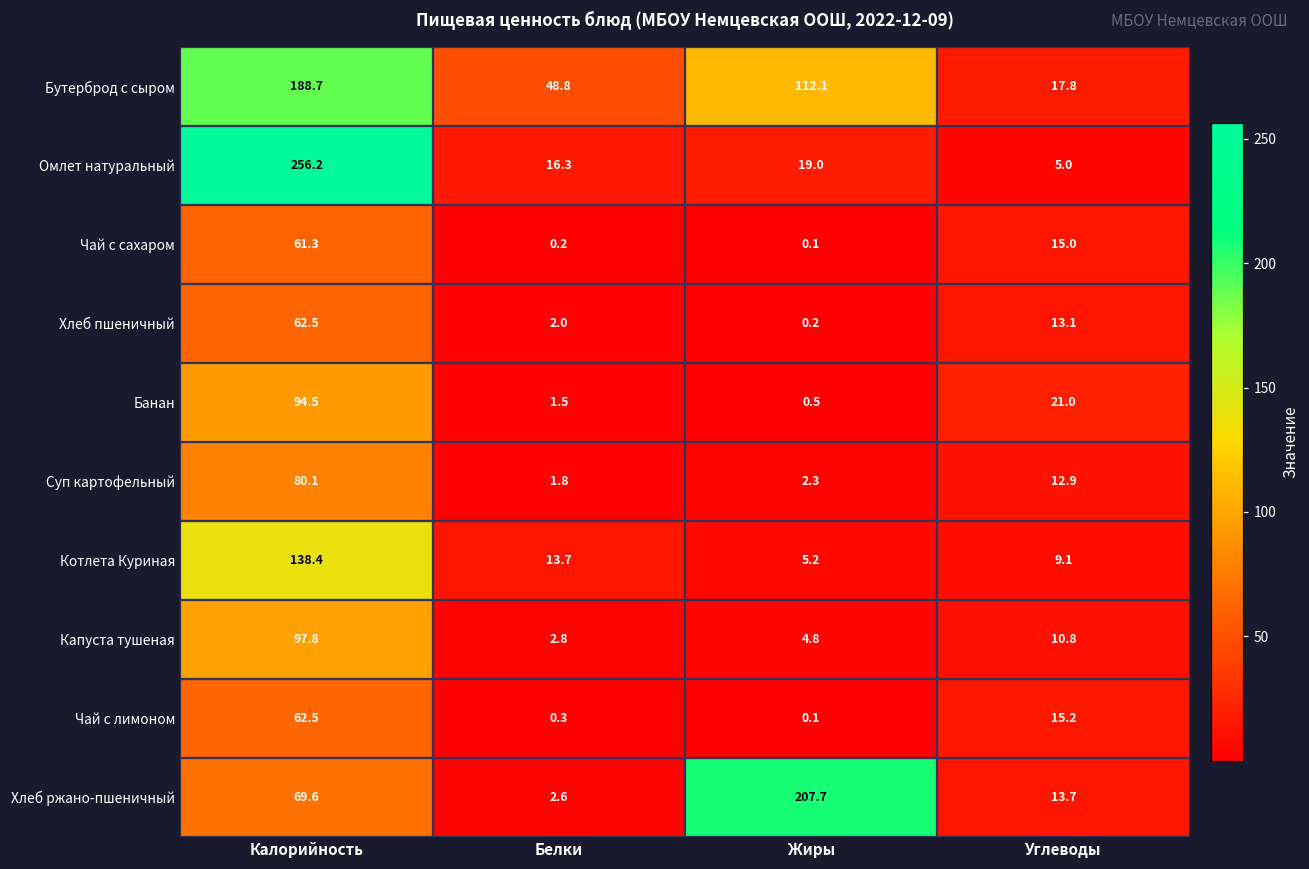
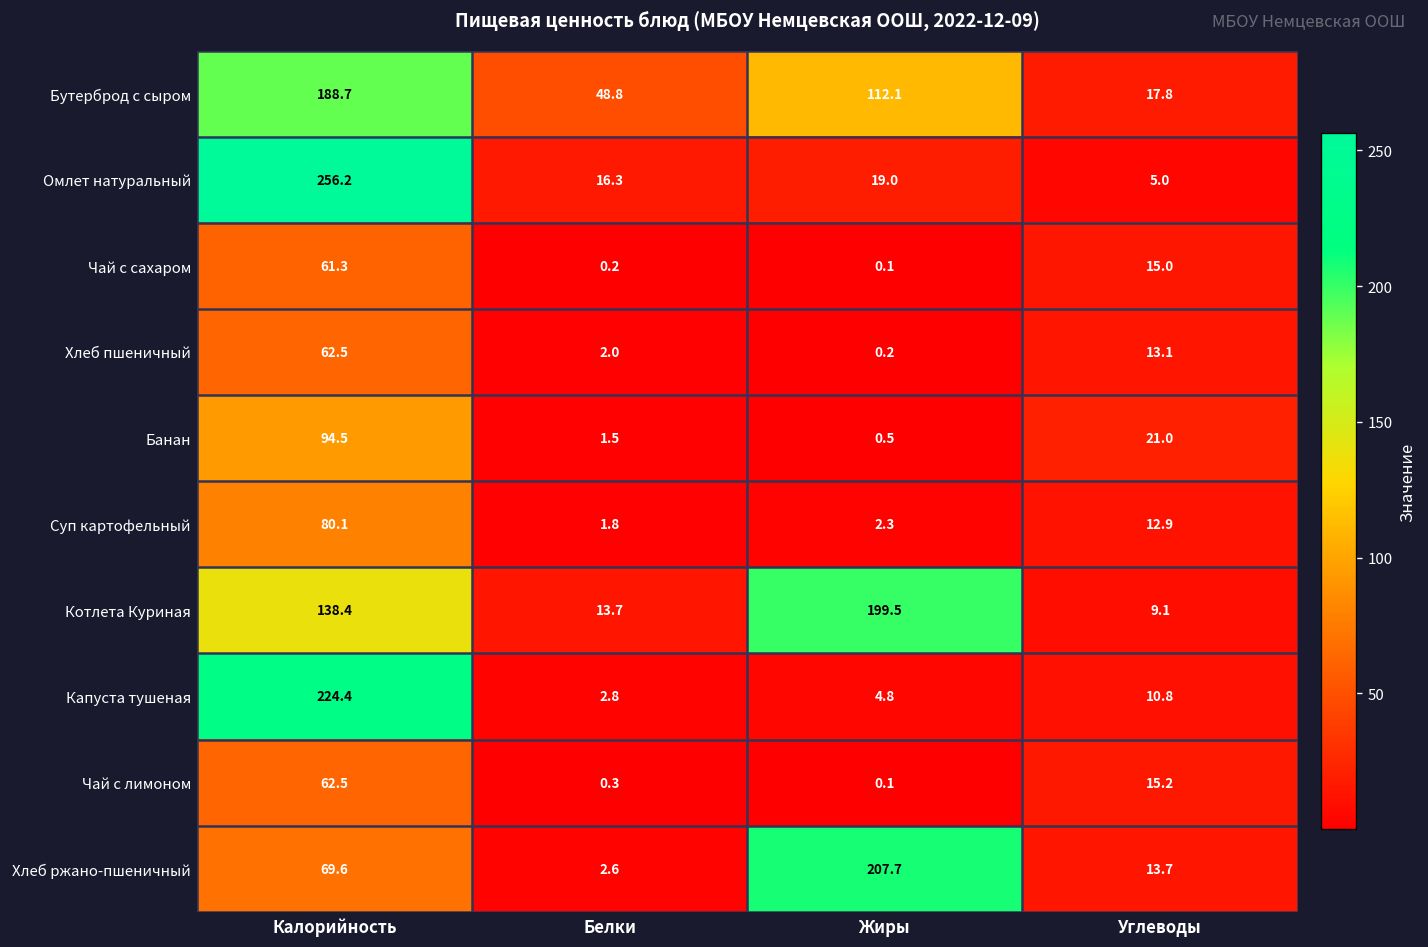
  {
    "Бутерброд с сыром": {
      "Калорийность": 188.7,
      "Белки": 48.8,
      "Жиры": 112.1,
      "Углеводы": 17.8
    },
    "Омлет натуральный": {
      "Калорийность": 256.2,
      "Белки": 16.3,
      "Жиры": 19.0,
      "Углеводы": 5.0
    },
    "Чай с сахаром": {
      "Калорийность": 61.3,
      "Белки": 0.2,
      "Жиры": 0.1,
      "Углеводы": 15.0
    },
    "Хлеб пшеничный": {
      "Калорийность": 62.5,
      "Белки": 2.0,
      "Жиры": 0.2,
      "Углеводы": 13.1
    },
    "Банан": {
      "Калорийность": 94.5,
      "Белки": 1.5,
      "Жиры": 0.5,
      "Углеводы": 21.0
    },
    "Суп картофельный": {
      "Калорийность": 80.1,
      "Белки": 1.8,
      "Жиры": 2.3,
      "Углеводы": 12.9
    },
    "Котлета Куриная": {
      "Калорийность": 138.4,
      "Белки": 13.7,
-     "Жиры": 5.2,
+     "Жиры": 199.5,
      "Углеводы": 9.1
    },
    "Капуста тушеная": {
-     "Калорийность": 97.8,
+     "Калорийность": 224.4,
      "Белки": 2.8,
      "Жиры": 4.8,
      "Углеводы": 10.8
    },
    "Чай с лимоном": {
      "Калорийность": 62.5,
      "Белки": 0.3,
      "Жиры": 0.1,
      "Углеводы": 15.2
    },
    "Хлеб ржано-пшеничный": {
      "Калорийность": 69.6,
      "Белки": 2.6,
      "Жиры": 207.7,
      "Углеводы": 13.7
    }
  }
